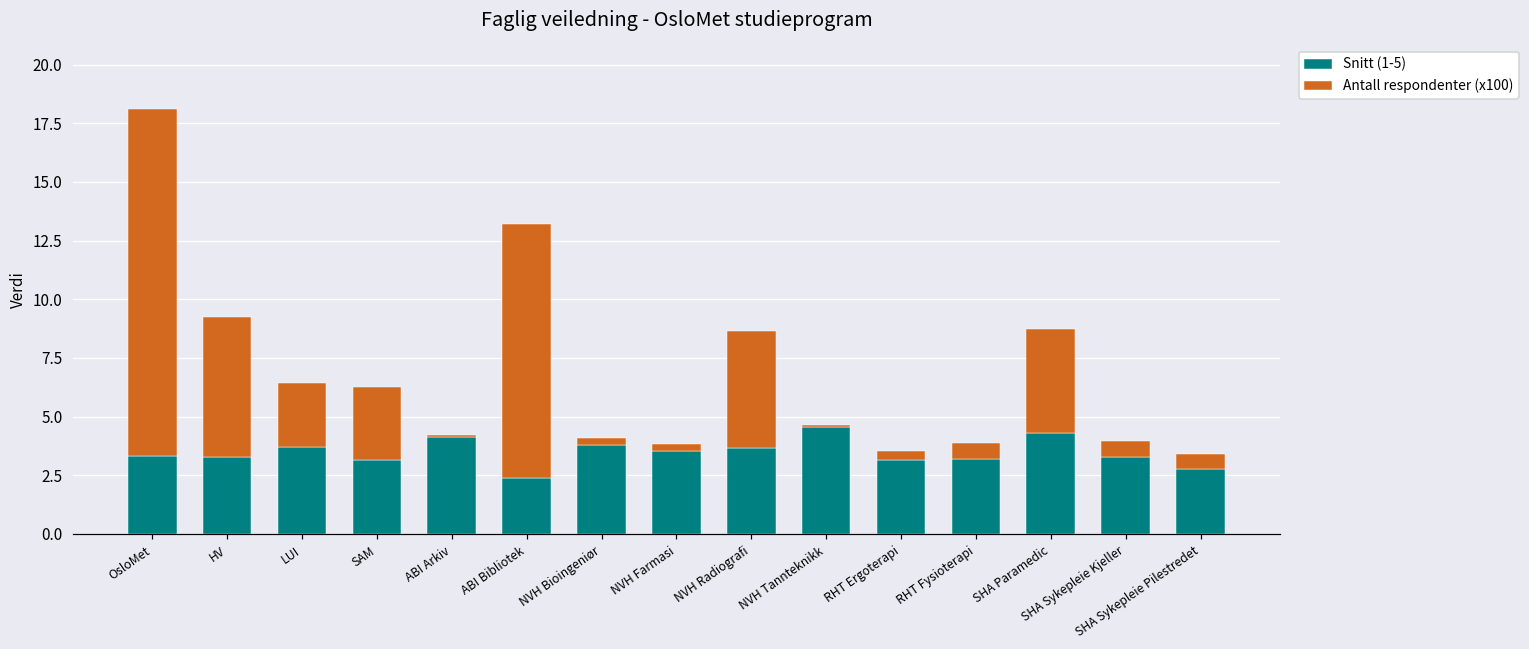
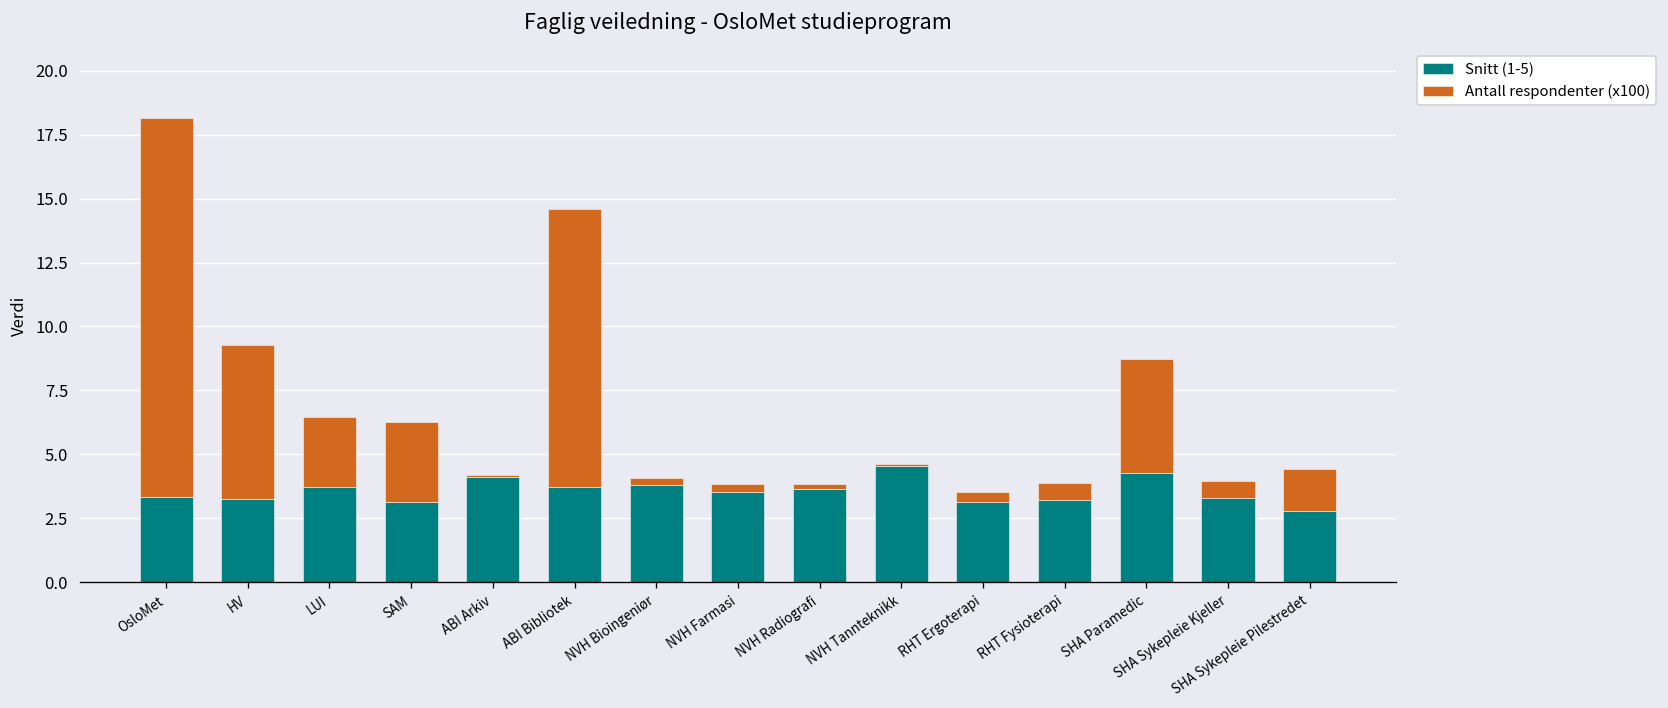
  {
    "Snitt (1-5)": {
      "OsloMet": 3.3,
      "HV": 3.3,
      "LUI": 3.7,
      "SAM": 3.1,
      "ABI Arkiv": 4.1,
-     "ABI Bibliotek": 2.4,
+     "ABI Bibliotek": 3.7,
      "NVH Bioingeniør": 3.8,
      "NVH Farmasi": 3.5,
      "NVH Radiografi": 3.7,
      "NVH Tannteknikk": 4.6,
      "RHT Ergoterapi": 3.2,
      "RHT Fysioterapi": 3.2,
      "SHA Paramedic": 4.3,
      "SHA Sykepleie Kjeller": 3.3,
      "SHA Sykepleie Pilestredet": 2.8
    },
    "Antall respondenter (x100)": {
      "OsloMet": 14.8,
      "HV": 6.0,
      "LUI": 2.7,
      "SAM": 3.1,
      "ABI Bibliotek": 10.9,
      "NVH Bioingeniør": 0.3,
      "NVH Farmasi": 0.3,
-     "NVH Radiografi": 5.0,
+     "NVH Radiografi": 0.2,
      "RHT Ergoterapi": 0.4,
      "RHT Fysioterapi": 0.7,
      "SHA Paramedic": 4.4,
      "SHA Sykepleie Kjeller": 0.7,
-     "SHA Sykepleie Pilestredet": 0.6
+     "SHA Sykepleie Pilestredet": 1.6
    }
  }
